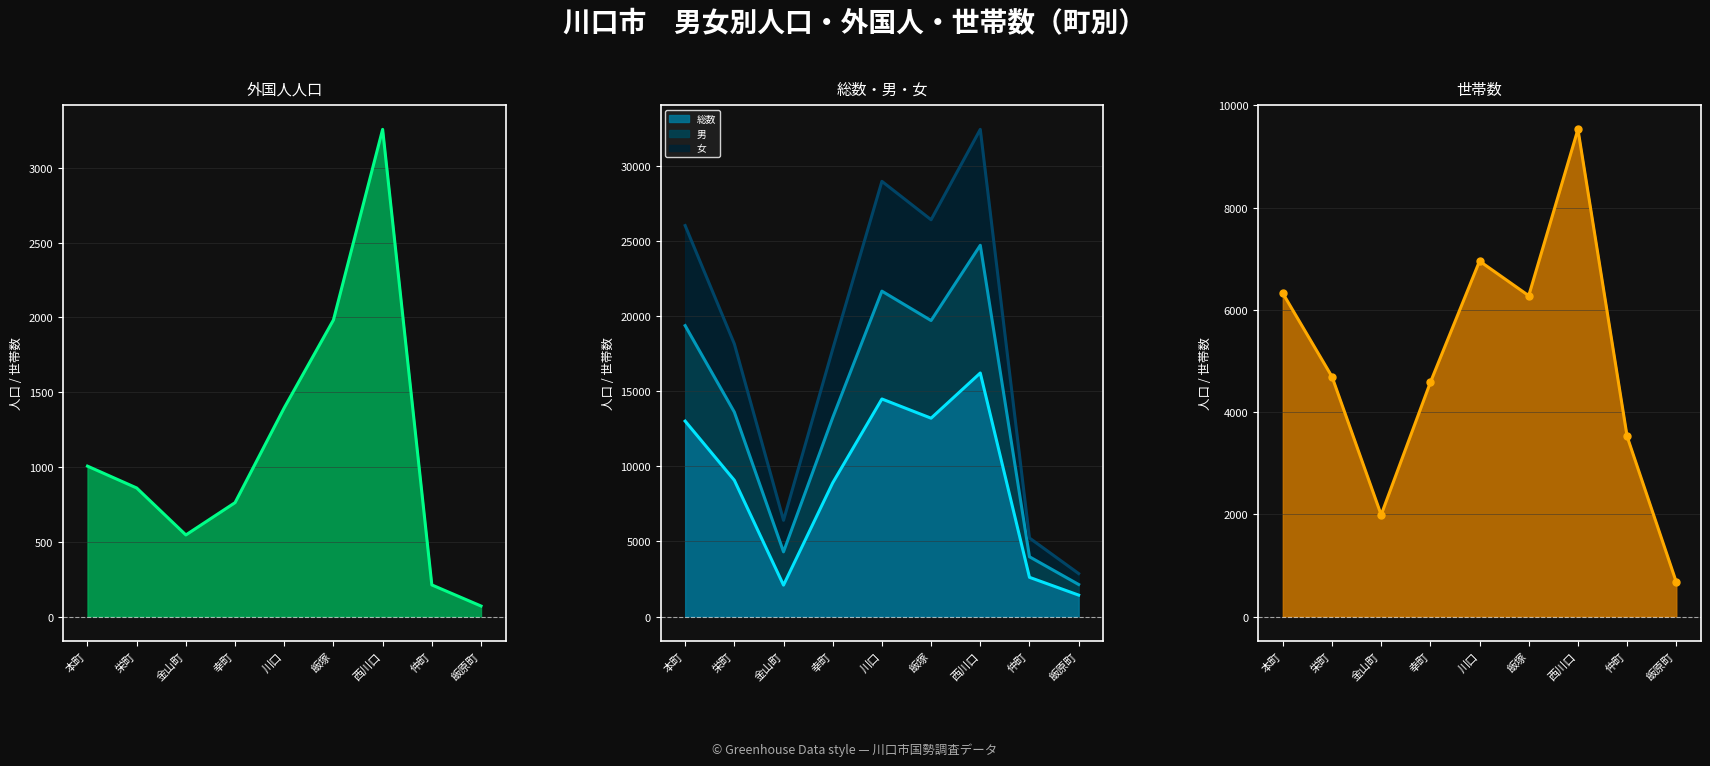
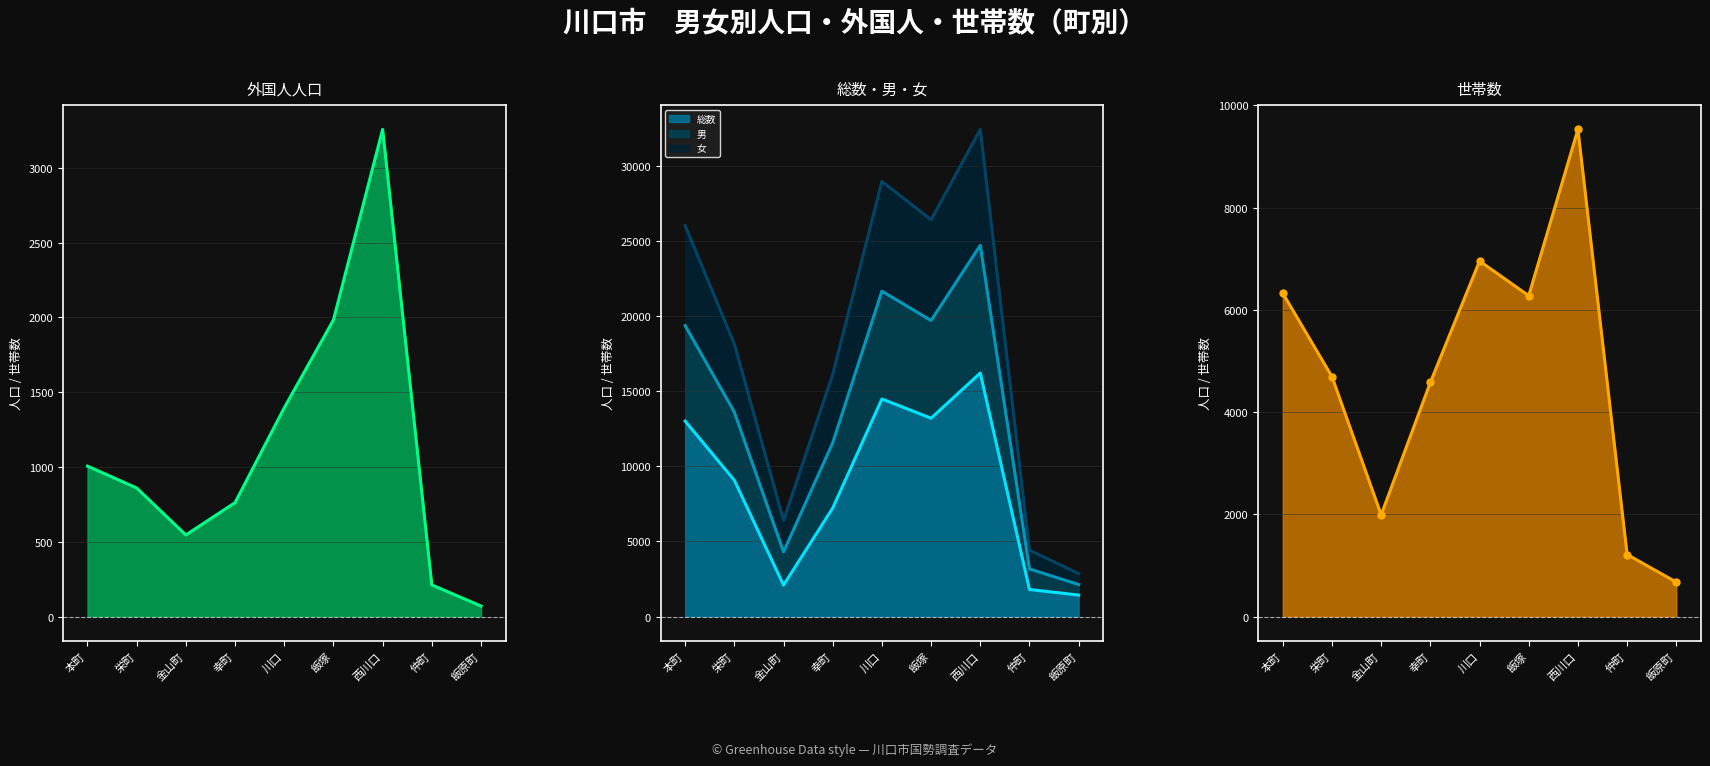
  {
    "外国人人口": {
      "本町": 1010,
      "栄町": 860,
      "金山町": 550,
      "幸町": 760,
      "川口": 1400,
      "飯塚": 1980,
      "西川口": 3260,
      "仲町": 210,
      "飯原町": 70
    },
    "総数・男・女": {
      "総数": {
        "本町": 13000,
        "栄町": 9100,
        "金山町": 2100,
-       "幸町": 8900,
+       "幸町": 7200,
        "川口": 14500,
        "飯塚": 13200,
        "西川口": 16200,
-       "仲町": 2600,
+       "仲町": 1800,
        "飯原町": 1400
      }
    },
    "世帯数": {
      "本町": 6300,
      "栄町": 4700,
      "金山町": 2000,
      "幸町": 4600,
      "川口": 7000,
      "飯塚": 6300,
      "西川口": 9500,
-     "仲町": 3500,
+     "仲町": 1200,
      "飯原町": 700
    }
  }
